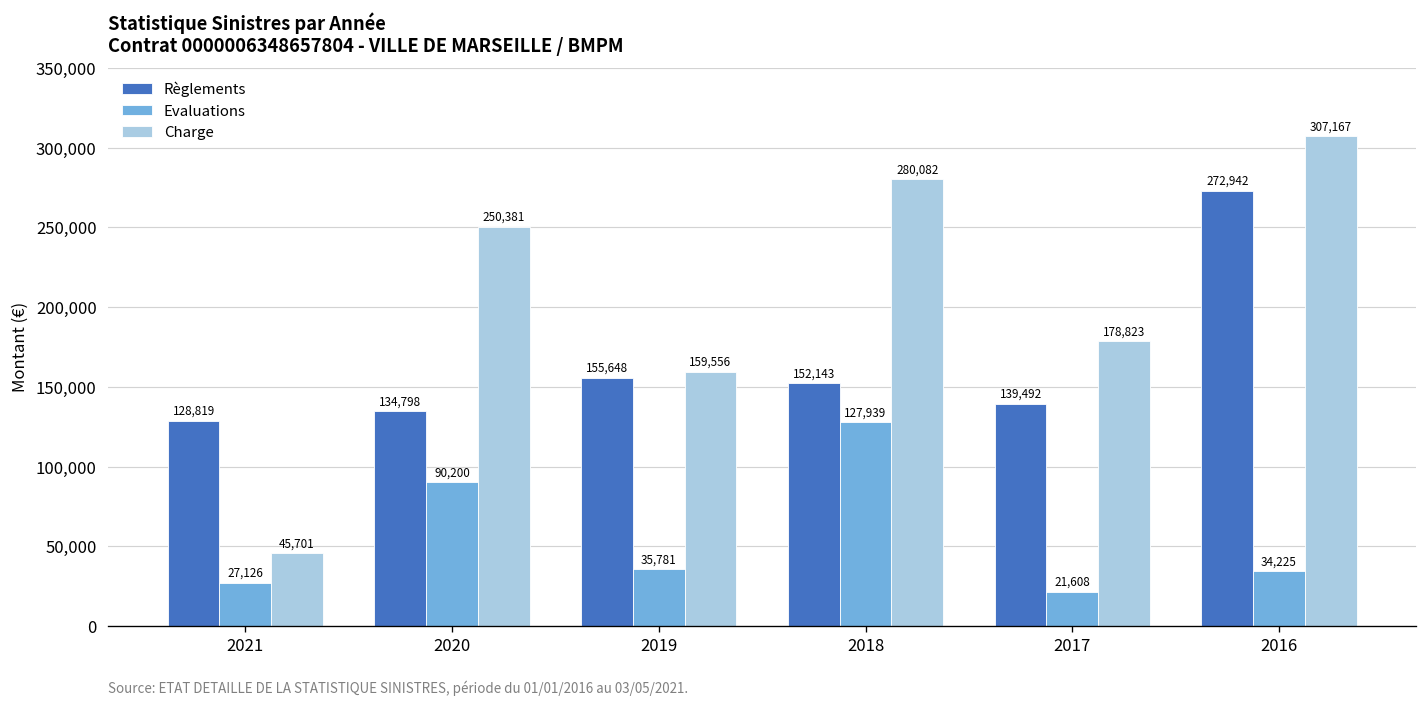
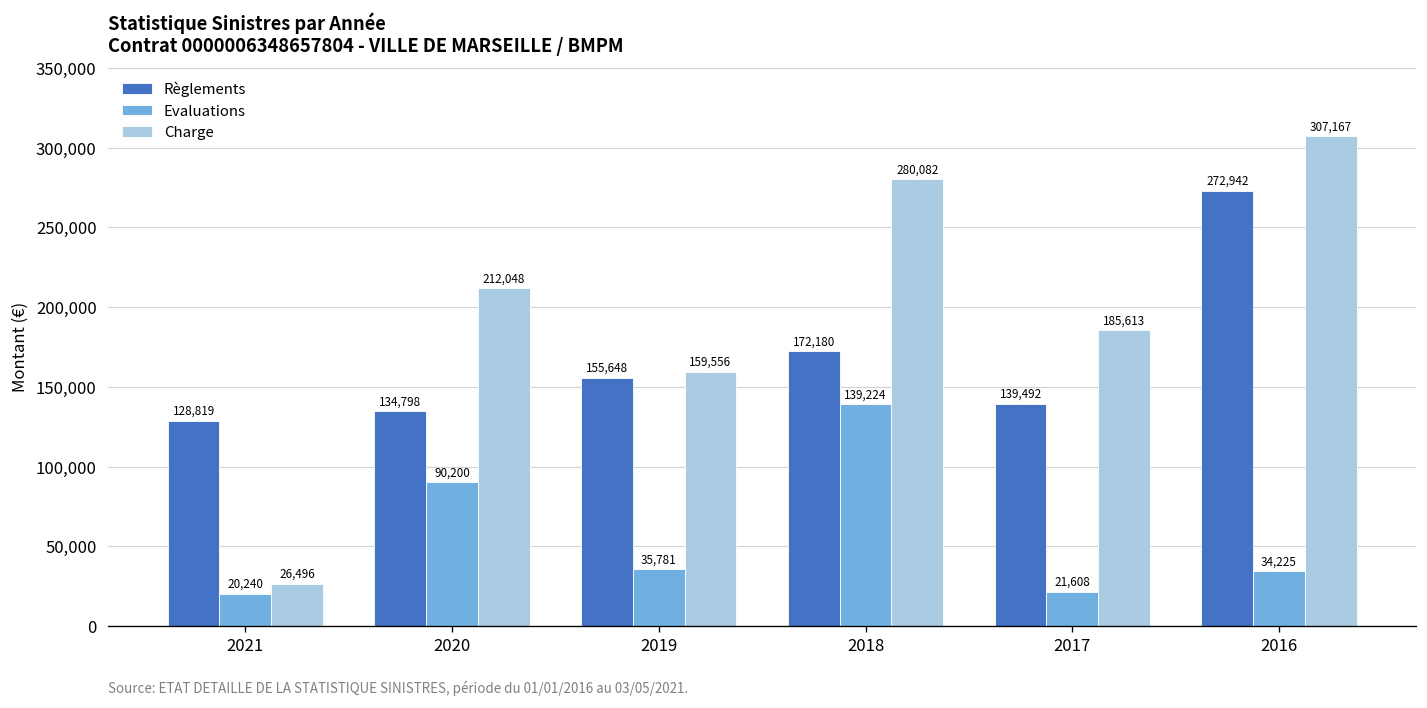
  {
    "Règlements": {
      "2021": "128,819",
      "2020": "134,798",
      "2019": "155,648",
-     "2018": "152,143",
+     "2018": "172,180",
      "2017": "139,492",
      "2016": "272,942"
    },
    "Evaluations": {
-     "2021": "27,126",
+     "2021": "20,240",
      "2020": "90,200",
      "2019": "35,781",
-     "2018": "127,939",
+     "2018": "139,224",
      "2017": "21,608",
      "2016": "34,225"
    },
    "Charge": {
-     "2021": "45,701",
-     "2020": "250,381",
+     "2021": "26,496",
+     "2020": "212,048",
      "2019": "159,556",
      "2018": "280,082",
-     "2017": "178,823",
+     "2017": "185,613",
      "2016": "307,167"
    }
  }
